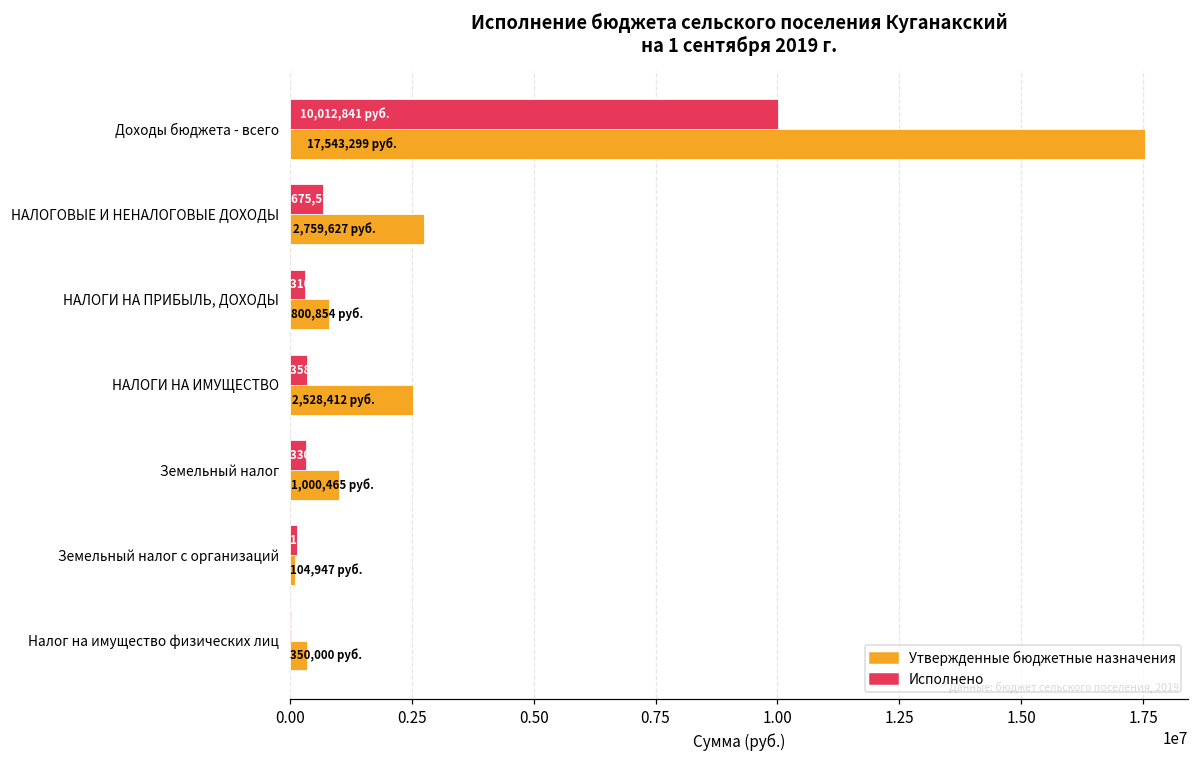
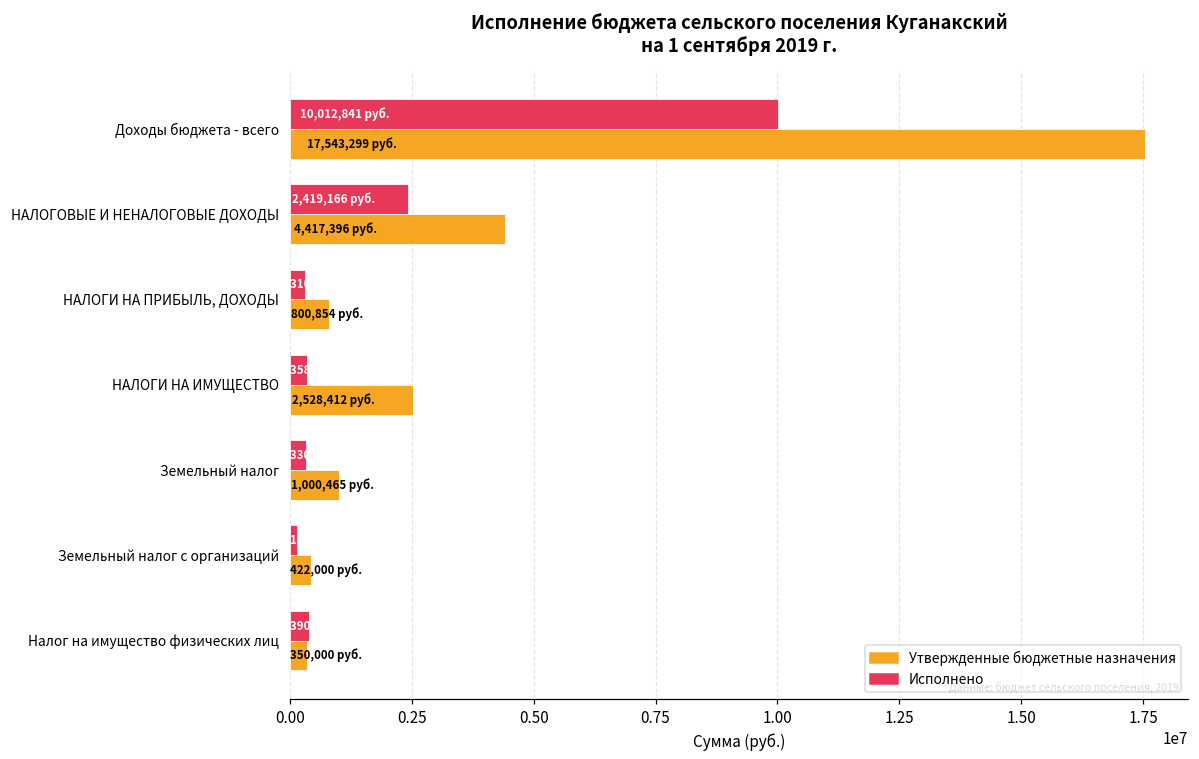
  {
    "Утвержденные бюджетные назначения": {
      "Доходы бюджета - всего": "17,543,299",
-     "НАЛОГОВЫЕ И НЕНАЛОГОВЫЕ ДОХОДЫ": "2,759,627",
+     "НАЛОГОВЫЕ И НЕНАЛОГОВЫЕ ДОХОДЫ": "4,417,396",
      "НАЛОГИ НА ПРИБЫЛЬ, ДОХОДЫ": "800,854",
      "НАЛОГИ НА ИМУЩЕСТВО": "2,528,412",
      "Земельный налог": "1,000,465",
-     "Земельный налог с организаций": "104,947",
+     "Земельный налог с организаций": "422,000",
      "Налог на имущество физических лиц": "350,000"
    },
    "Исполнено": {
-     "НАЛОГОВЫЕ И НЕНАЛОГОВЫЕ ДОХОДЫ": "700000",
+     "НАЛОГОВЫЕ И НЕНАЛОГОВЫЕ ДОХОДЫ": "2400000",
      "НАЛОГИ НА ПРИБЫЛЬ, ДОХОДЫ": "300000",
      "НАЛОГИ НА ИМУЩЕСТВО": "400000",
      "Земельный налог": "300000",
      "Земельный налог с организаций": "100000",
-     "Налог на имущество физических лиц": "0"
+     "Налог на имущество физических лиц": "400000"
    }
  }
